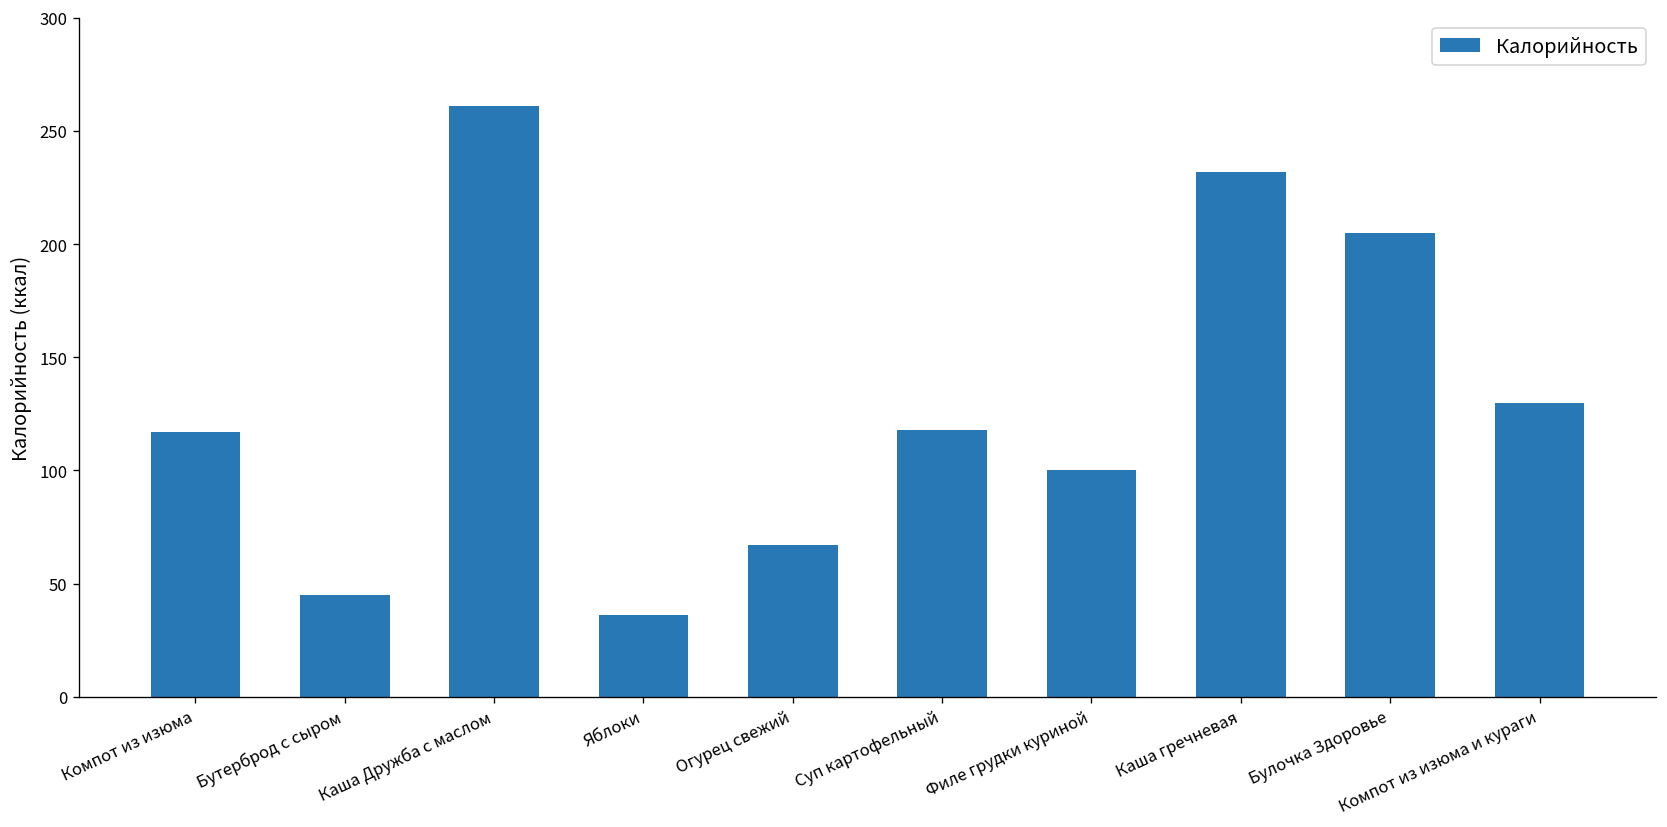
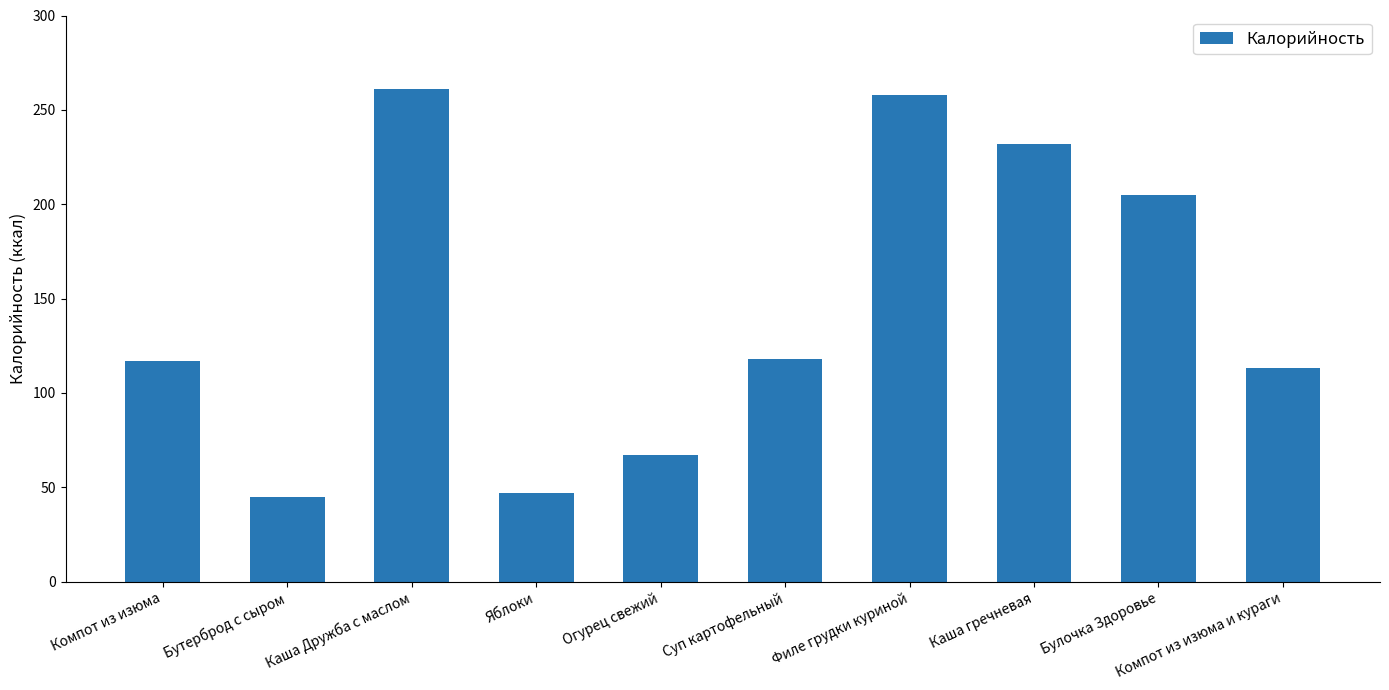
  {
    "Компот из изюма": 117,
    "Бутерброд с сыром": 45,
    "Каша Дружба с маслом": 261,
-   "Яблоки": 36,
+   "Яблоки": 47,
    "Огурец свежий": 67,
    "Суп картофельный": 118,
-   "Филе грудки куриной": 100,
+   "Филе грудки куриной": 258,
    "Каша гречневая": 232,
    "Булочка Здоровье": 205,
-   "Компот из изюма и кураги": 130
+   "Компот из изюма и кураги": 113
  }
